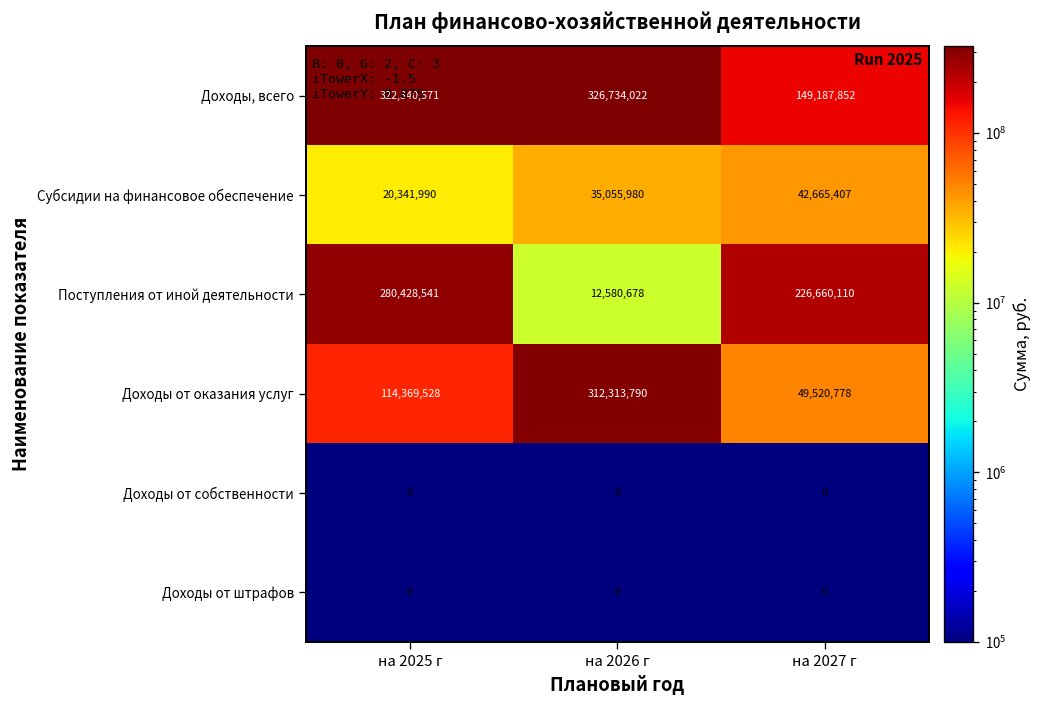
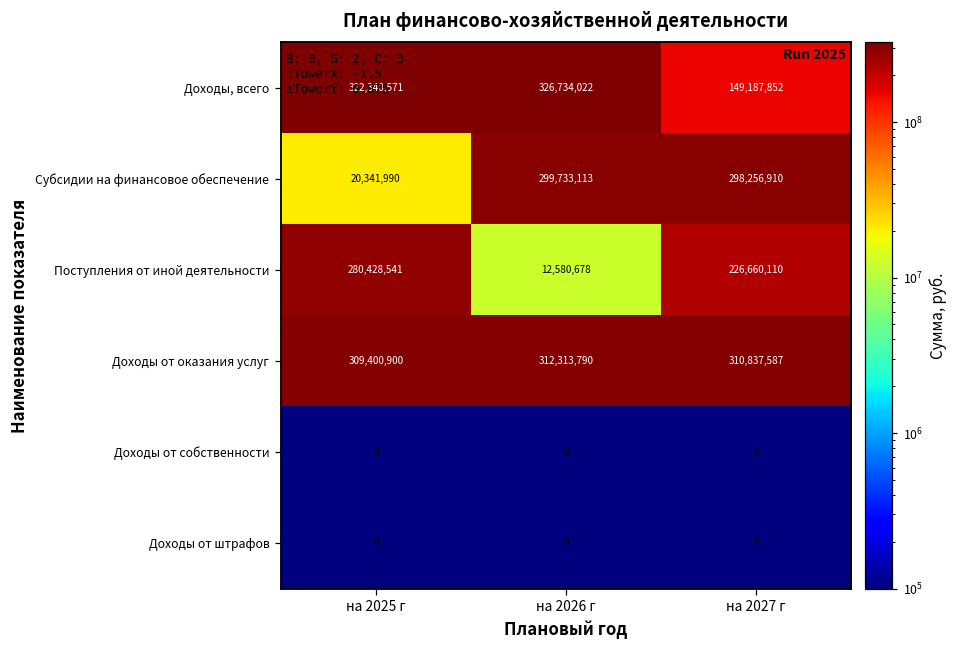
  {
    "Доходы, всего": {
      "на 2026 г": "326,734,022"
    },
    "Субсидии на финансовое обеспечение": {
      "на 2025 г": "20,341,990",
-     "на 2026 г": "35,055,980",
-     "на 2027 г": "42,665,407"
+     "на 2026 г": "299,733,113",
+     "на 2027 г": "298,256,910"
    },
    "Поступления от иной деятельности": {
      "на 2025 г": "280,428,541",
      "на 2026 г": "12,580,678",
      "на 2027 г": "226,660,110"
    },
    "Доходы от оказания услуг": {
-     "на 2025 г": "114,369,528",
+     "на 2025 г": "309,400,900",
      "на 2026 г": "312,313,790",
-     "на 2027 г": "49,520,778"
+     "на 2027 г": "310,837,587"
    },
    "Доходы от собственности": {
      "на 2025 г": "0",
      "на 2026 г": "0",
      "на 2027 г": "0"
    },
    "Доходы от штрафов": {
      "на 2025 г": "0",
      "на 2026 г": "0",
      "на 2027 г": "0"
    }
  }
